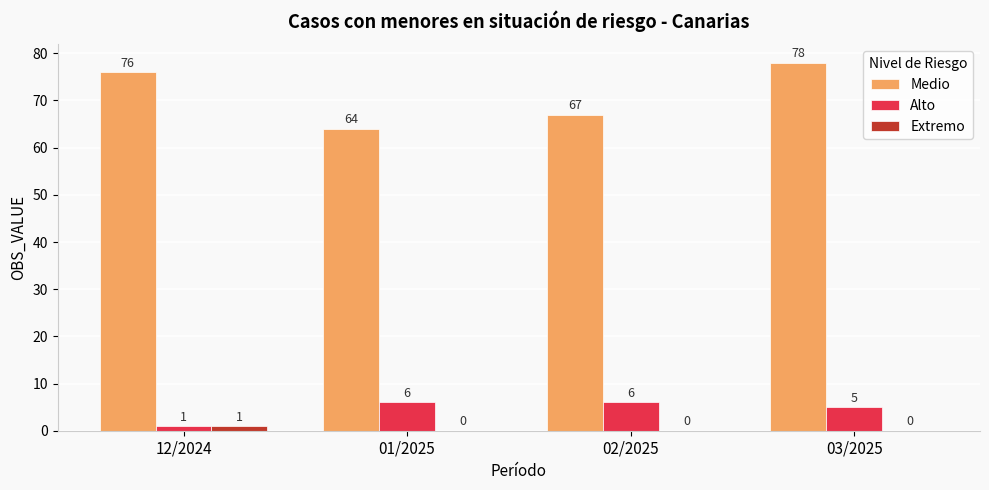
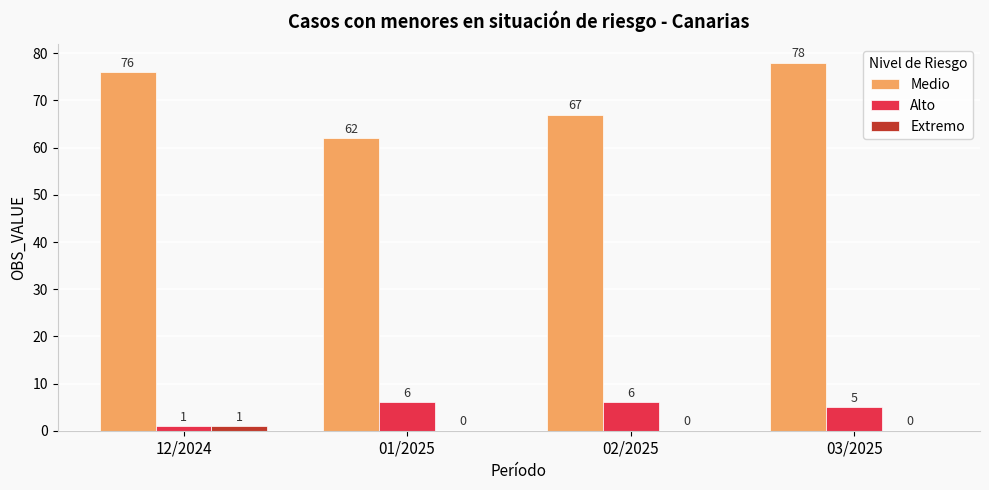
  {
    "Medio": {
      "12/2024": 76,
-     "01/2025": 64,
+     "01/2025": 62,
      "02/2025": 67,
      "03/2025": 78
    }
  }
